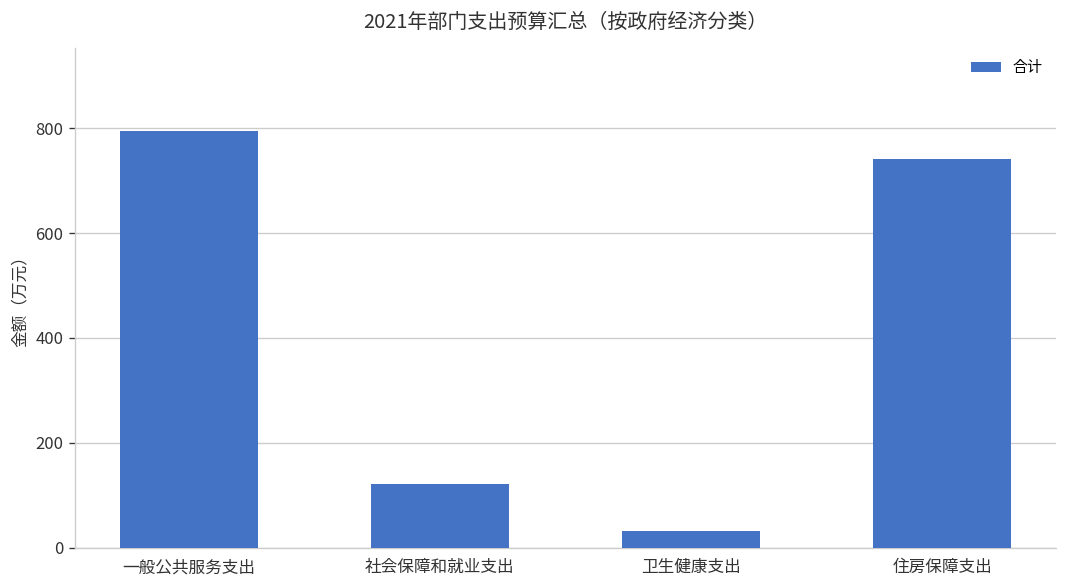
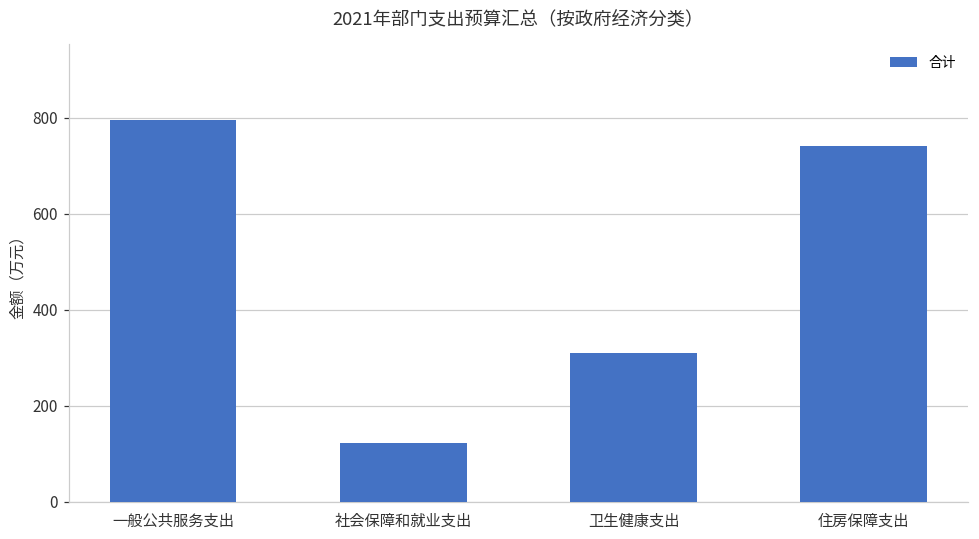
  {
    "一般公共服务支出": 800,
    "社会保障和就业支出": 120,
-   "卫生健康支出": 30,
+   "卫生健康支出": 310,
    "住房保障支出": 740
  }
